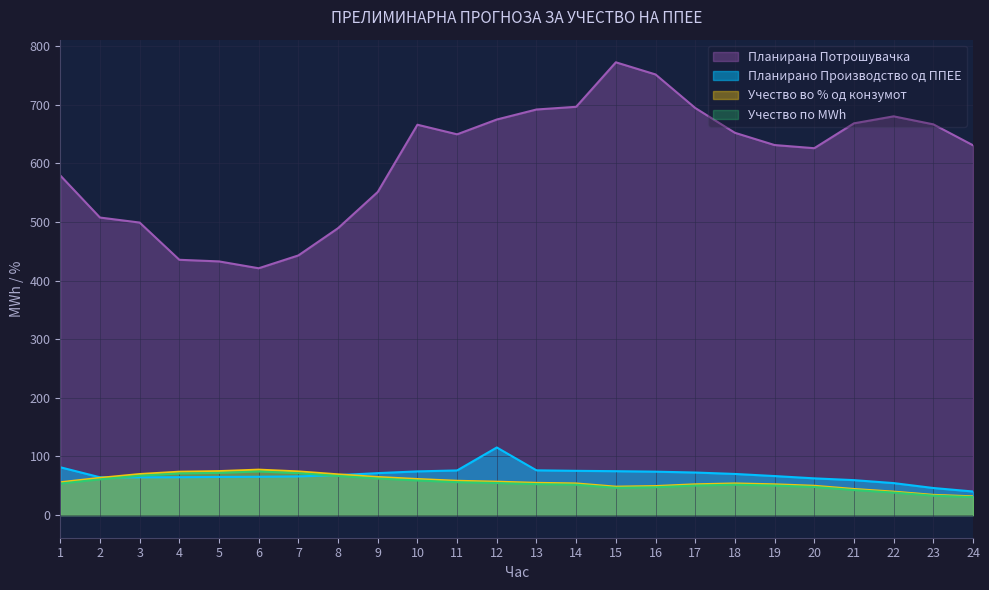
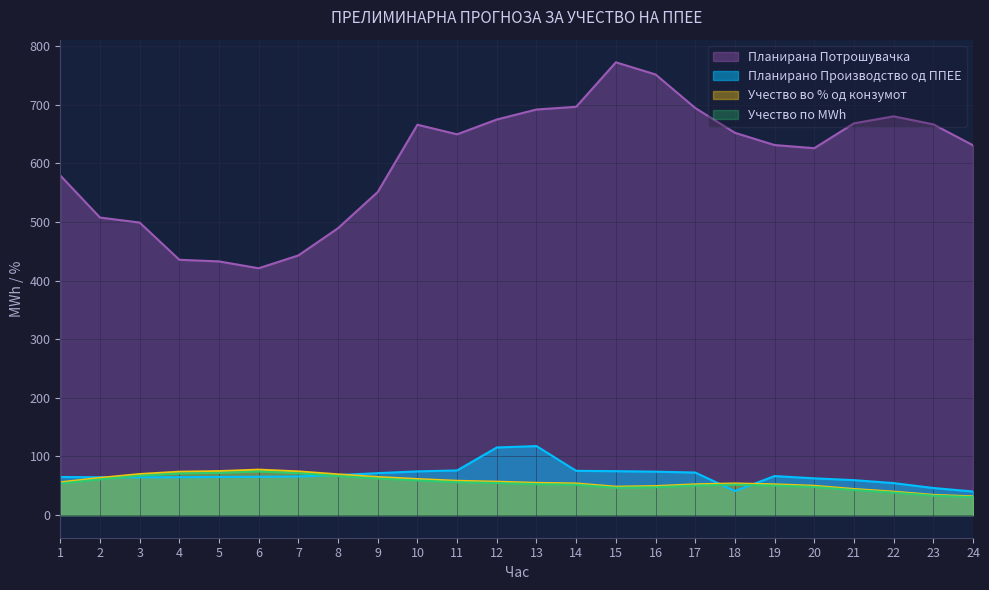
  {
    "Планирана Потрошувачка": {
      "1": 580,
      "2": 510,
      "3": 500,
      "4": 440,
      "5": 430,
      "6": 420,
      "7": 440,
      "8": 490,
      "9": 550,
      "10": 670,
      "11": 650,
      "12": 670,
      "13": 690,
      "14": 700,
      "15": 770,
      "16": 750,
      "17": 690,
      "18": 650,
      "19": 630,
      "20": 630,
      "24": 630
    },
    "Планирано Производство од ППЕЕ": {
-     "1": 80,
+     "1": 60,
      "4": 60,
      "5": 70,
      "6": 70,
      "7": 70,
      "9": 70,
      "10": 70,
      "11": 80,
      "12": 120,
-     "13": 80,
+     "13": 120,
      "14": 80,
      "15": 70,
      "16": 70,
      "17": 70,
-     "18": 70,
+     "18": 40,
      "19": 70,
      "20": 60,
      "21": 60,
      "22": 50,
      "23": 50,
      "24": 40
    }
  }
